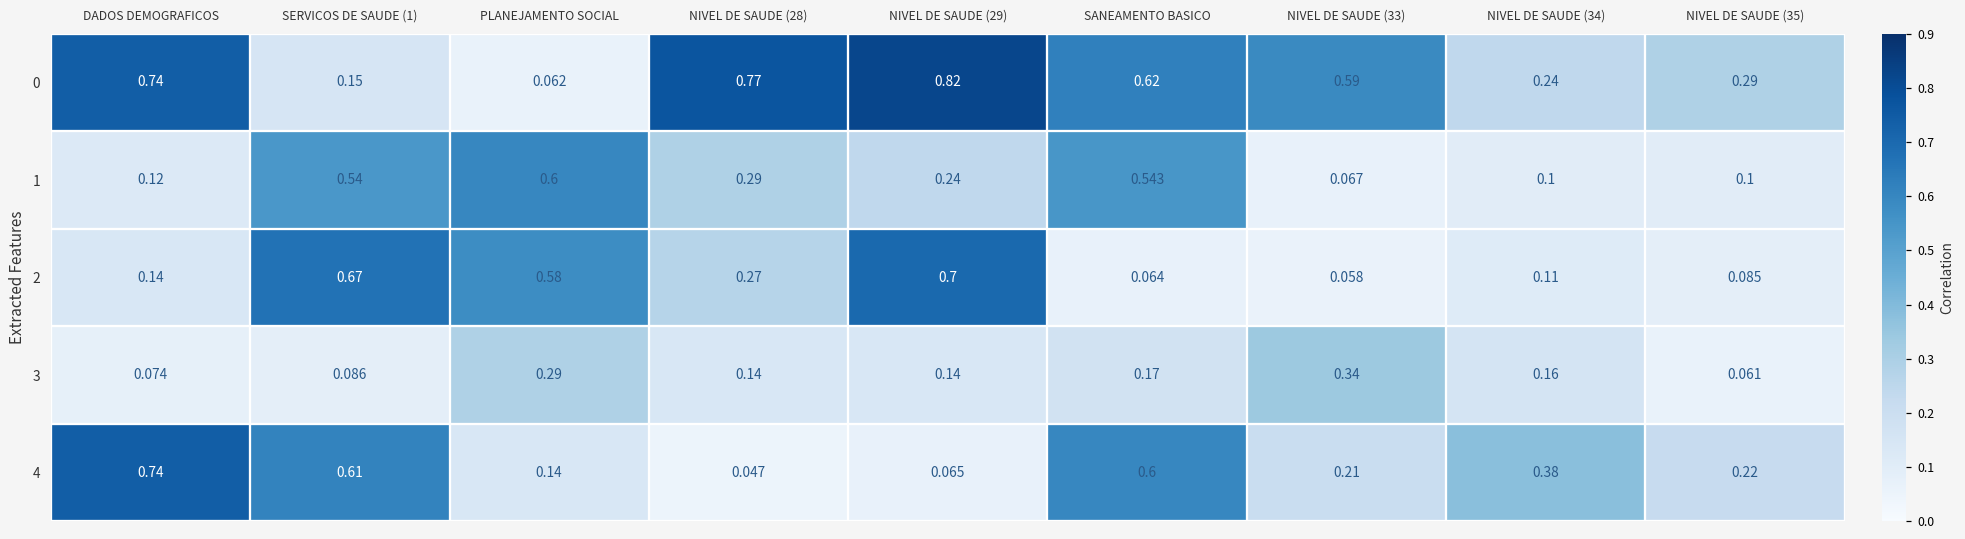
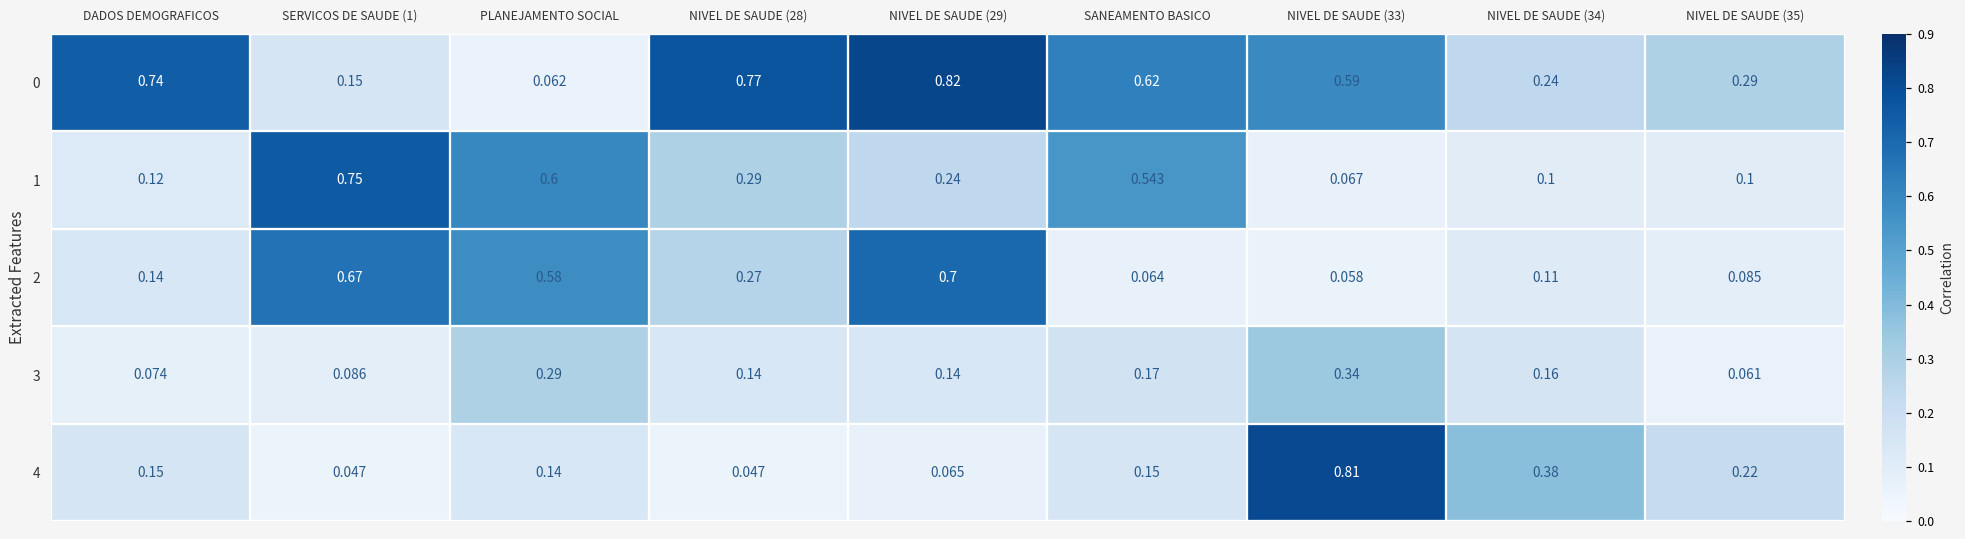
  {
    "0": {
      "DADOS DEMOGRAFICOS": 0.74,
      "SERVICOS DE SAUDE (1)": 0.15,
      "PLANEJAMENTO SOCIAL": 0.062,
      "NIVEL DE SAUDE (28)": 0.77,
      "NIVEL DE SAUDE (29)": 0.82,
      "SANEAMENTO BASICO": 0.62,
      "NIVEL DE SAUDE (33)": 0.59,
      "NIVEL DE SAUDE (34)": 0.24,
      "NIVEL DE SAUDE (35)": 0.29
    },
    "1": {
      "DADOS DEMOGRAFICOS": 0.12,
-     "SERVICOS DE SAUDE (1)": 0.54,
+     "SERVICOS DE SAUDE (1)": 0.75,
      "PLANEJAMENTO SOCIAL": 0.6,
      "NIVEL DE SAUDE (28)": 0.29,
      "NIVEL DE SAUDE (29)": 0.24,
      "SANEAMENTO BASICO": 0.543,
      "NIVEL DE SAUDE (33)": 0.067,
      "NIVEL DE SAUDE (34)": 0.1,
      "NIVEL DE SAUDE (35)": 0.1
    },
    "2": {
      "DADOS DEMOGRAFICOS": 0.14,
      "SERVICOS DE SAUDE (1)": 0.67,
      "PLANEJAMENTO SOCIAL": 0.58,
      "NIVEL DE SAUDE (28)": 0.27,
      "NIVEL DE SAUDE (29)": 0.7,
      "SANEAMENTO BASICO": 0.064,
      "NIVEL DE SAUDE (33)": 0.058,
      "NIVEL DE SAUDE (34)": 0.11,
      "NIVEL DE SAUDE (35)": 0.085
    },
    "3": {
      "DADOS DEMOGRAFICOS": 0.074,
      "SERVICOS DE SAUDE (1)": 0.086,
      "PLANEJAMENTO SOCIAL": 0.29,
      "NIVEL DE SAUDE (28)": 0.14,
      "NIVEL DE SAUDE (29)": 0.14,
      "SANEAMENTO BASICO": 0.17,
      "NIVEL DE SAUDE (33)": 0.34,
      "NIVEL DE SAUDE (34)": 0.16,
      "NIVEL DE SAUDE (35)": 0.061
    },
    "4": {
-     "DADOS DEMOGRAFICOS": 0.74,
-     "SERVICOS DE SAUDE (1)": 0.61,
+     "DADOS DEMOGRAFICOS": 0.15,
+     "SERVICOS DE SAUDE (1)": 0.047,
      "PLANEJAMENTO SOCIAL": 0.14,
      "NIVEL DE SAUDE (28)": 0.047,
      "NIVEL DE SAUDE (29)": 0.065,
-     "SANEAMENTO BASICO": 0.6,
-     "NIVEL DE SAUDE (33)": 0.21,
+     "SANEAMENTO BASICO": 0.15,
+     "NIVEL DE SAUDE (33)": 0.81,
      "NIVEL DE SAUDE (34)": 0.38,
      "NIVEL DE SAUDE (35)": 0.22
    }
  }
